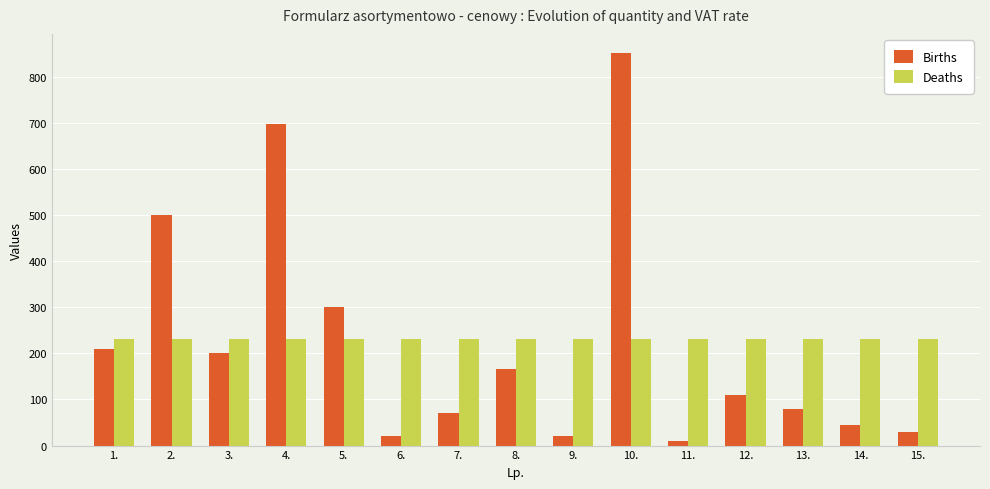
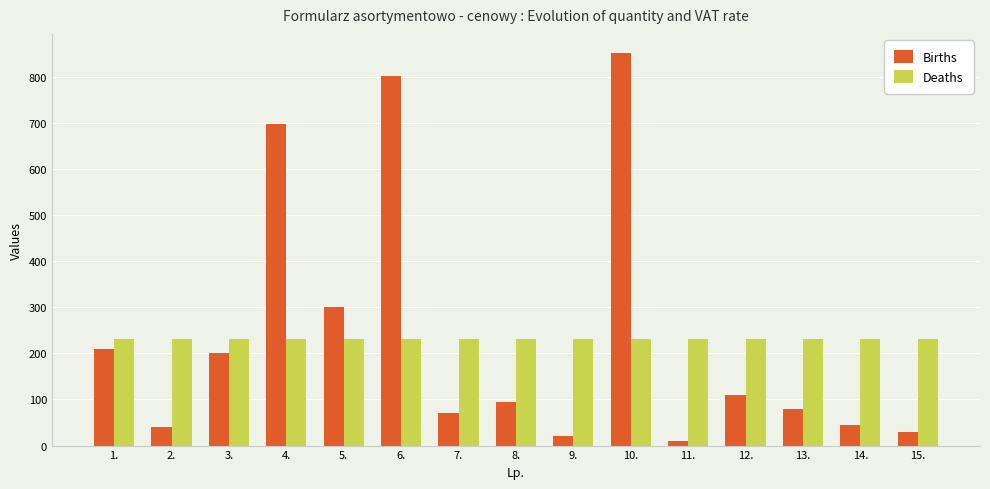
  {
    "Births": {
      "1.": 210,
-     "2.": 500,
+     "2.": 40,
      "3.": 200,
      "4.": 700,
      "5.": 300,
-     "6.": 20,
+     "6.": 800,
      "7.": 70,
-     "8.": 170,
+     "8.": 100,
      "9.": 20,
      "10.": 850,
      "11.": 10,
      "12.": 110,
      "13.": 80,
      "14.": 50,
      "15.": 30
    },
    "Deaths": {
      "1.": 230,
      "2.": 230,
      "3.": 230,
      "4.": 230,
      "5.": 230,
      "6.": 230,
      "7.": 230,
      "8.": 230,
      "9.": 230,
      "10.": 230,
      "11.": 230,
      "12.": 230,
      "13.": 230,
      "14.": 230,
      "15.": 230
    }
  }
